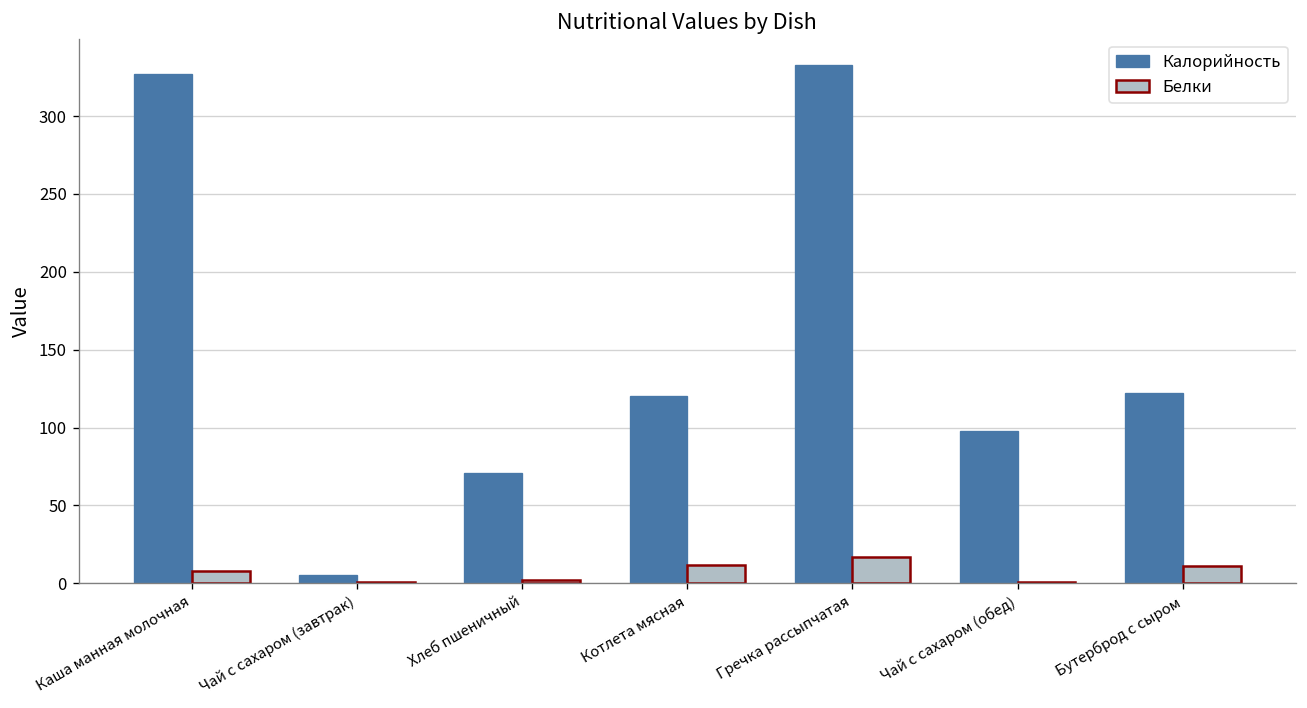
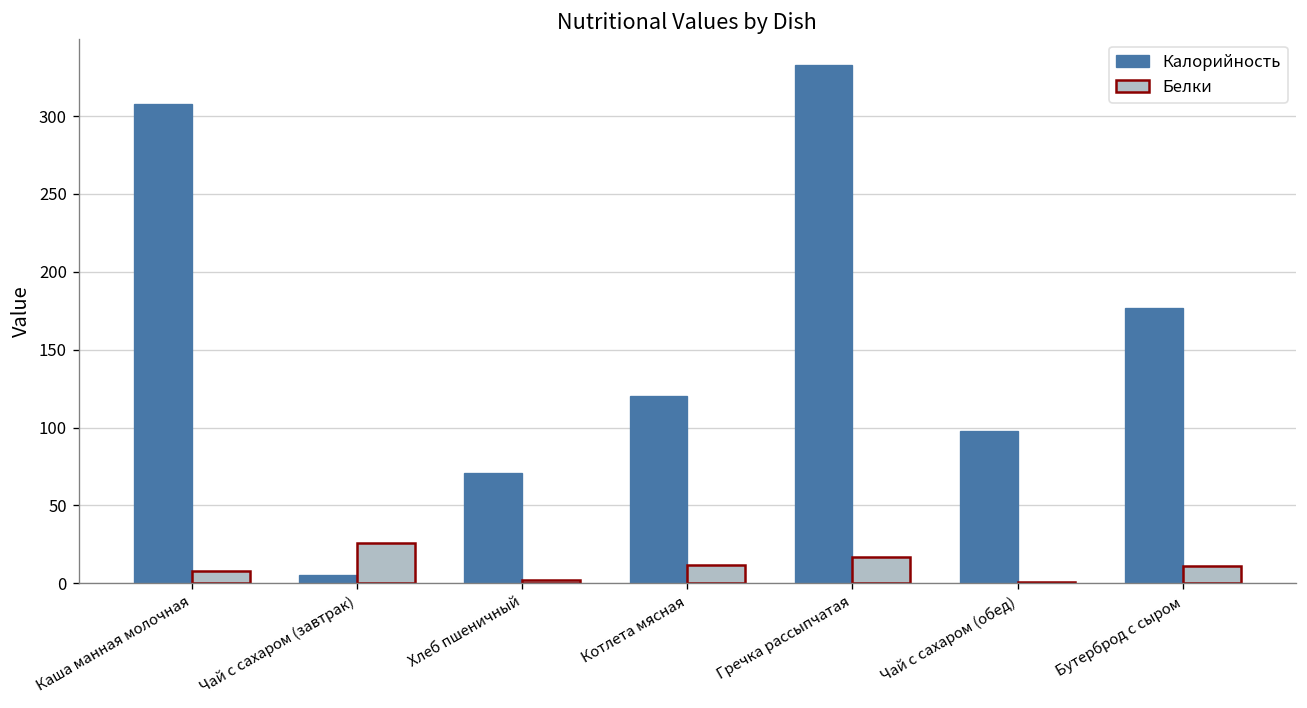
  {
    "Калорийность": {
-     "Каша манная молочная": 327,
+     "Каша манная молочная": 308,
      "Чай с сахаром (завтрак)": 5,
      "Хлеб пшеничный": 71,
      "Котлета мясная": 120,
      "Гречка рассыпчатая": 333,
      "Чай с сахаром (обед)": 98,
-     "Бутерброд с сыром": 122
+     "Бутерброд с сыром": 177
    },
    "Белки": {
      "Каша манная молочная": 8,
-     "Чай с сахаром (завтрак)": 1,
+     "Чай с сахаром (завтрак)": 26,
      "Хлеб пшеничный": 2,
      "Котлета мясная": 12,
      "Гречка рассыпчатая": 17,
      "Бутерброд с сыром": 11
    }
  }
